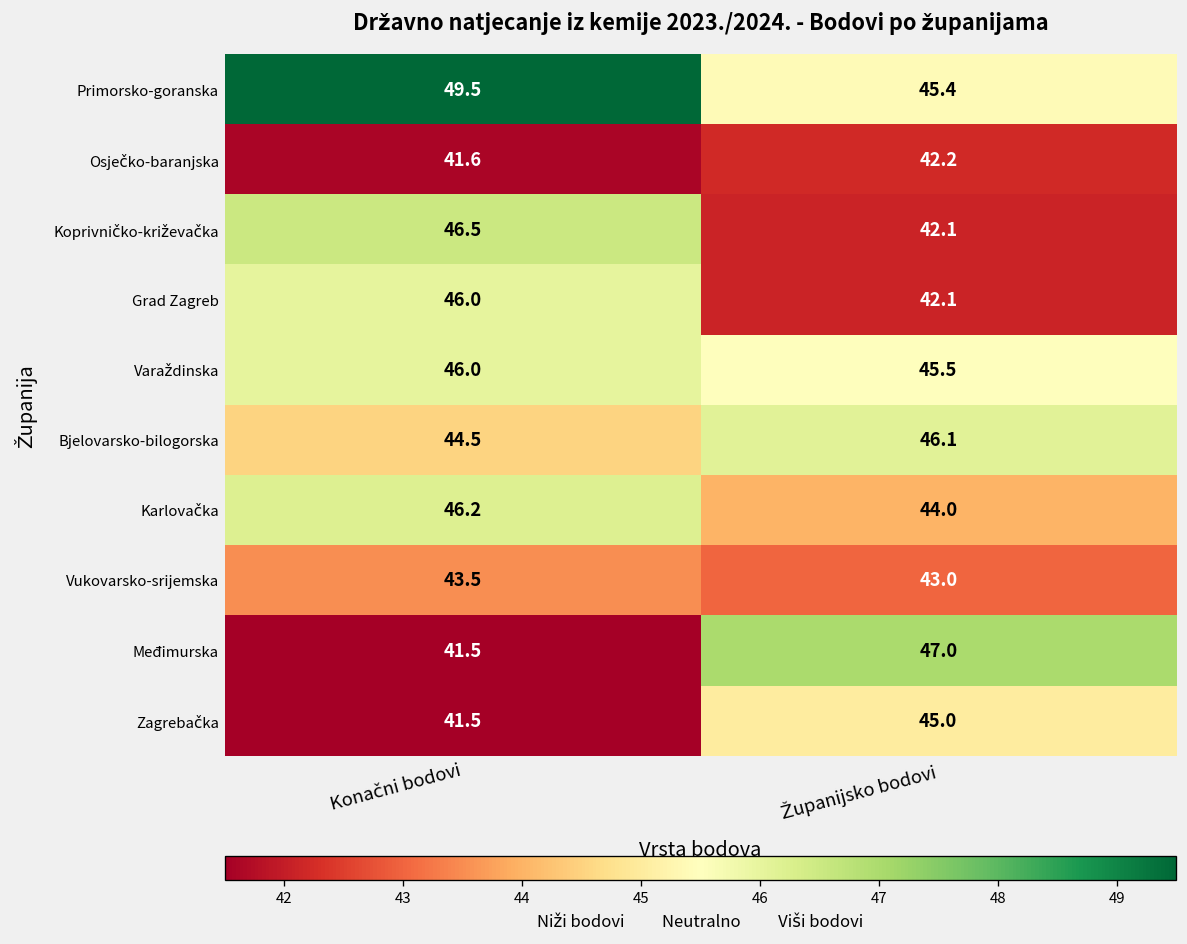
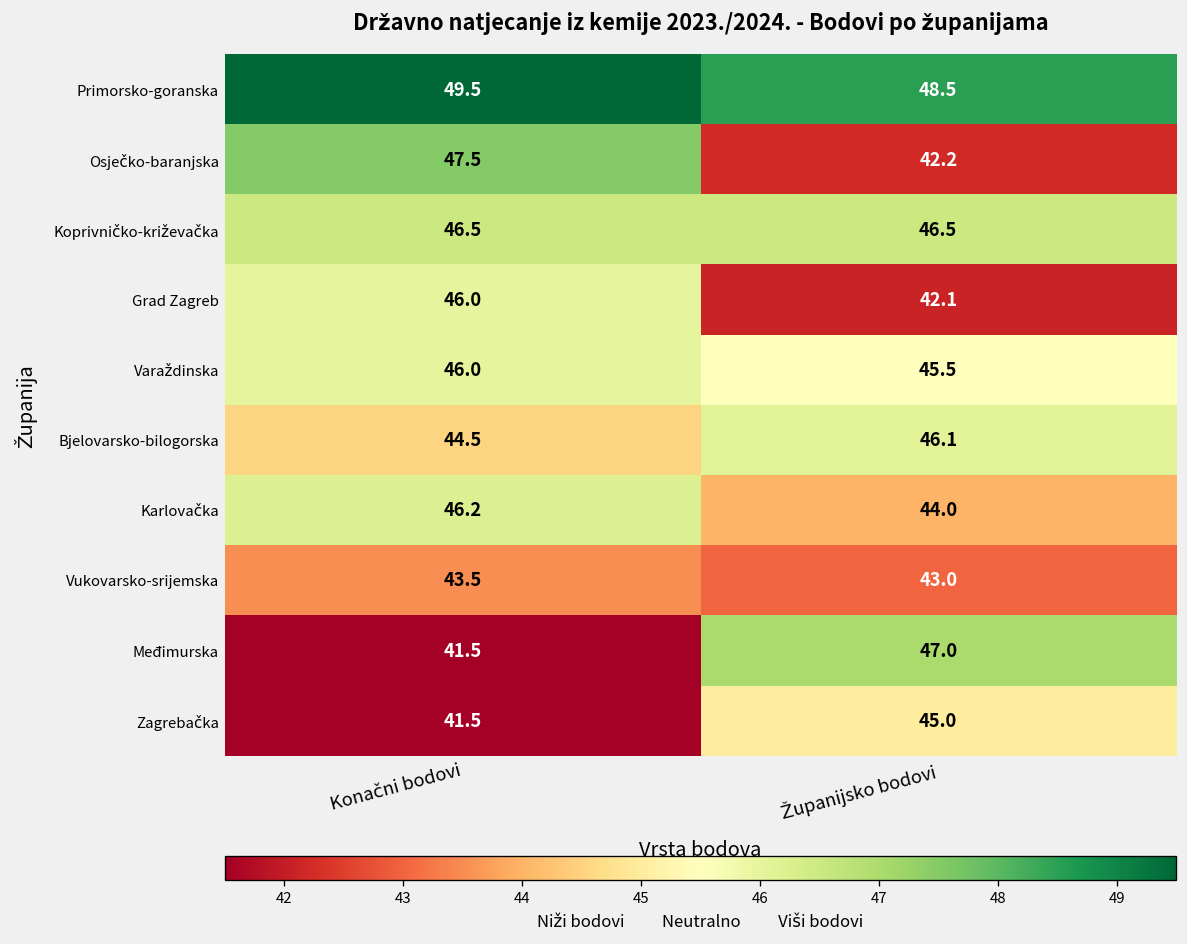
  {
    "Primorsko-goranska": {
      "Konačni bodovi": 49.5,
-     "Županijsko bodovi": 45.4
+     "Županijsko bodovi": 48.5
    },
    "Osječko-baranjska": {
-     "Konačni bodovi": 41.6,
+     "Konačni bodovi": 47.5,
      "Županijsko bodovi": 42.2
    },
    "Koprivničko-križevačka": {
      "Konačni bodovi": 46.5,
-     "Županijsko bodovi": 42.1
+     "Županijsko bodovi": 46.5
    },
    "Grad Zagreb": {
      "Konačni bodovi": 46.0,
      "Županijsko bodovi": 42.1
    },
    "Varaždinska": {
      "Konačni bodovi": 46.0,
      "Županijsko bodovi": 45.5
    },
    "Bjelovarsko-bilogorska": {
      "Konačni bodovi": 44.5,
      "Županijsko bodovi": 46.1
    },
    "Karlovačka": {
      "Konačni bodovi": 46.2,
      "Županijsko bodovi": 44.0
    },
    "Vukovarsko-srijemska": {
      "Konačni bodovi": 43.5,
      "Županijsko bodovi": 43.0
    },
    "Međimurska": {
      "Konačni bodovi": 41.5,
      "Županijsko bodovi": 47.0
    },
    "Zagrebačka": {
      "Konačni bodovi": 41.5,
      "Županijsko bodovi": 45.0
    }
  }
